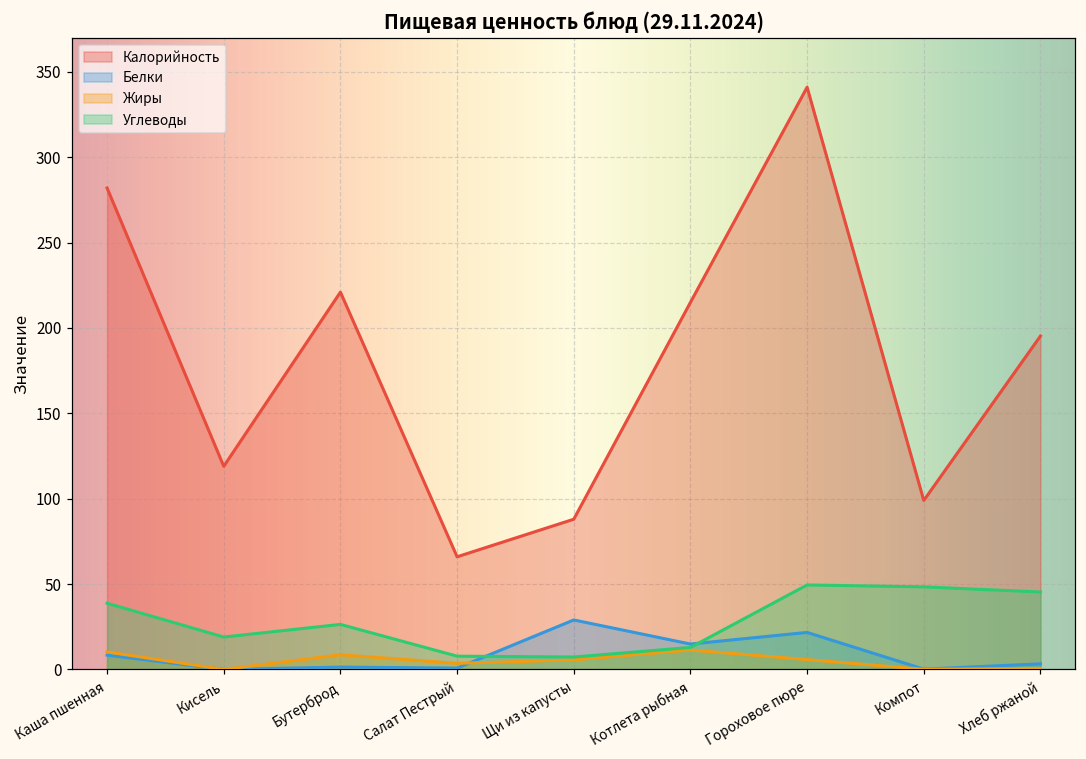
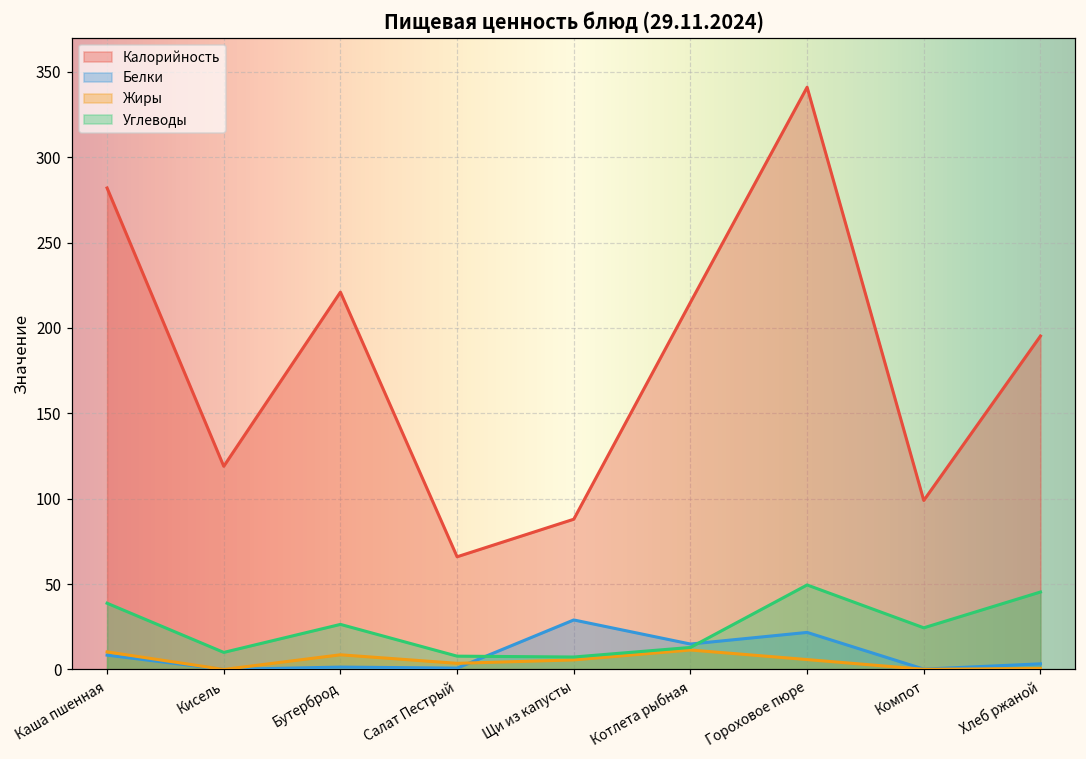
  {
    "Белки": {
      "Каша пшенная": 8,
      "Бутерброд": 1,
      "Салат Пестрый": 1,
      "Щи из капусты": 29,
      "Котлета рыбная": 15,
      "Гороховое пюре": 22,
      "Хлеб ржаной": 3
    },
    "Углеводы": {
      "Каша пшенная": 39,
-     "Кисель": 19,
+     "Кисель": 10,
      "Бутерброд": 26,
      "Салат Пестрый": 8,
      "Щи из капусты": 7,
      "Гороховое пюре": 50,
-     "Компот": 48,
+     "Компот": 24,
      "Хлеб ржаной": 45
    }
  }
